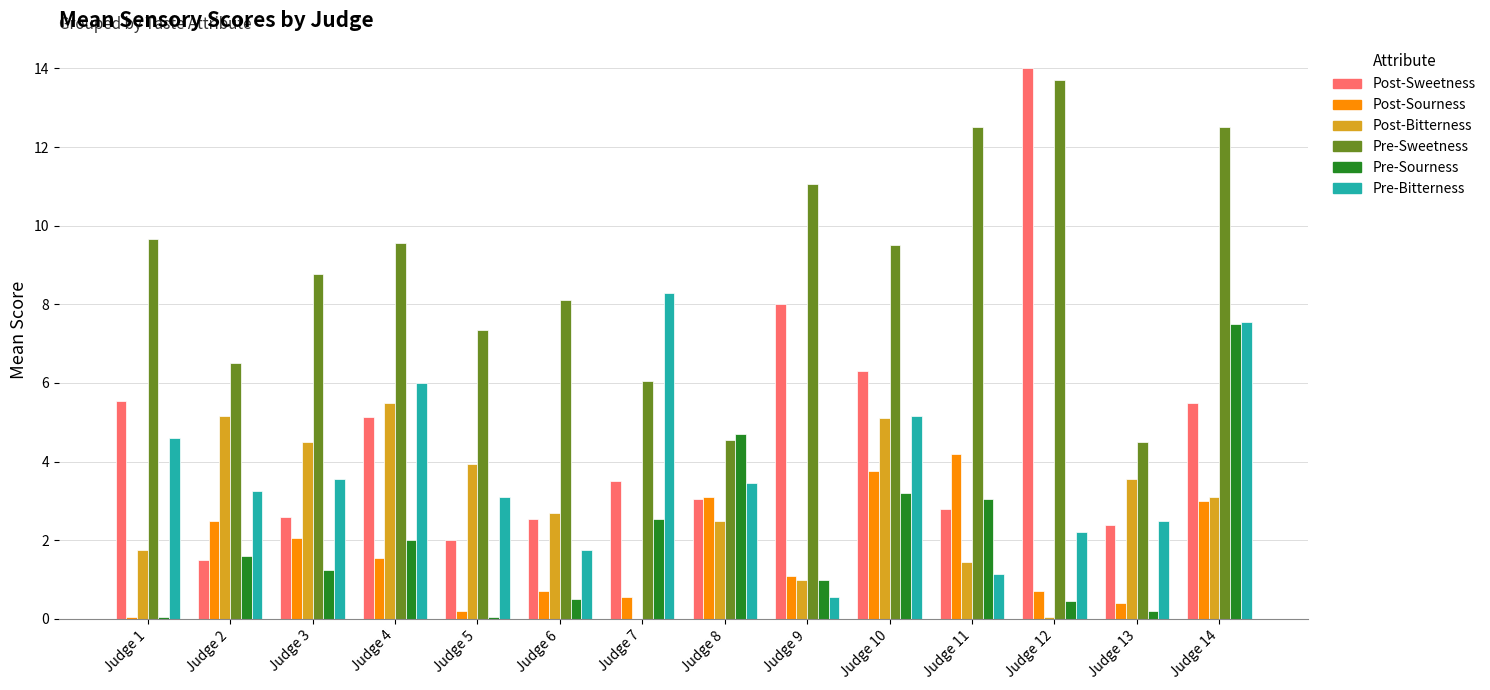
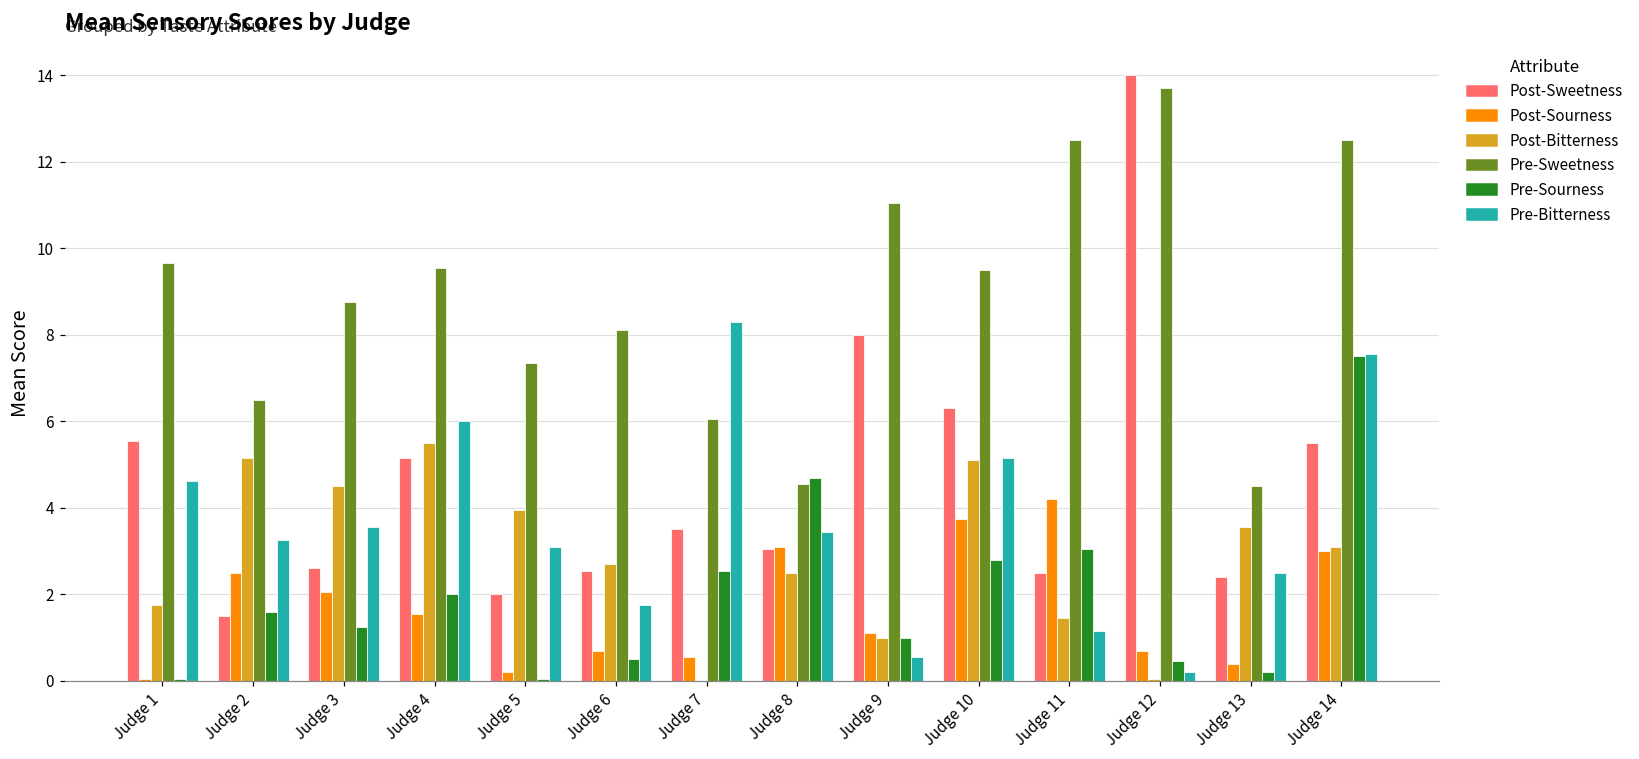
  {
    "Post-Sweetness": {
      "Judge 1": 5.6,
      "Judge 2": 1.5,
      "Judge 3": 2.6,
      "Judge 4": 5.1,
      "Judge 5": 2.0,
      "Judge 6": 2.6,
      "Judge 7": 3.5,
      "Judge 8": 3.1,
      "Judge 9": 8.0,
      "Judge 10": 6.3,
-     "Judge 11": 2.8,
+     "Judge 11": 2.5,
      "Judge 12": 14.0,
      "Judge 13": 2.4,
      "Judge 14": 5.5
    },
    "Pre-Sweetness": {
      "Judge 1": 9.7,
      "Judge 2": 6.5,
      "Judge 3": 8.8,
      "Judge 4": 9.6,
      "Judge 5": 7.4,
      "Judge 6": 8.1,
      "Judge 7": 6.1,
      "Judge 8": 4.6,
      "Judge 9": 11.1,
      "Judge 10": 9.5,
      "Judge 11": 12.5,
      "Judge 12": 13.7,
      "Judge 13": 4.5,
      "Judge 14": 12.5
    },
    "Pre-Sourness": {
      "Judge 2": 1.6,
      "Judge 3": 1.3,
      "Judge 4": 2.0,
      "Judge 6": 0.5,
      "Judge 7": 2.6,
      "Judge 8": 4.7,
      "Judge 9": 1.0,
-     "Judge 10": 3.2,
+     "Judge 10": 2.8,
      "Judge 11": 3.1,
      "Judge 12": 0.5,
      "Judge 13": 0.2,
      "Judge 14": 7.5
    },
    "Pre-Bitterness": {
      "Judge 1": 4.6,
      "Judge 2": 3.3,
      "Judge 3": 3.6,
      "Judge 4": 6.0,
      "Judge 5": 3.1,
      "Judge 6": 1.8,
      "Judge 7": 8.3,
      "Judge 8": 3.5,
      "Judge 9": 0.6,
      "Judge 10": 5.2,
      "Judge 11": 1.2,
-     "Judge 12": 2.2,
+     "Judge 12": 0.2,
      "Judge 13": 2.5,
      "Judge 14": 7.6
    }
  }
